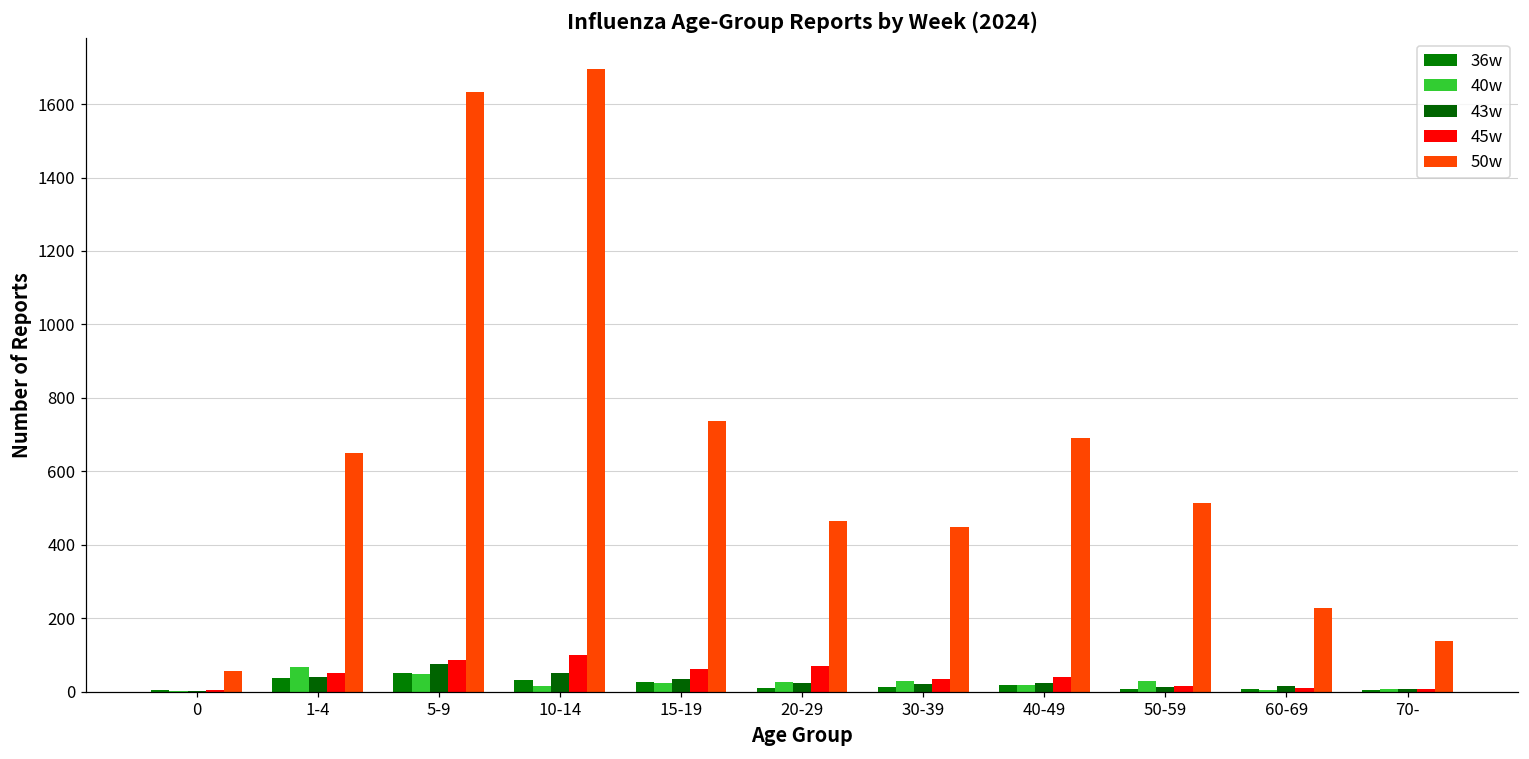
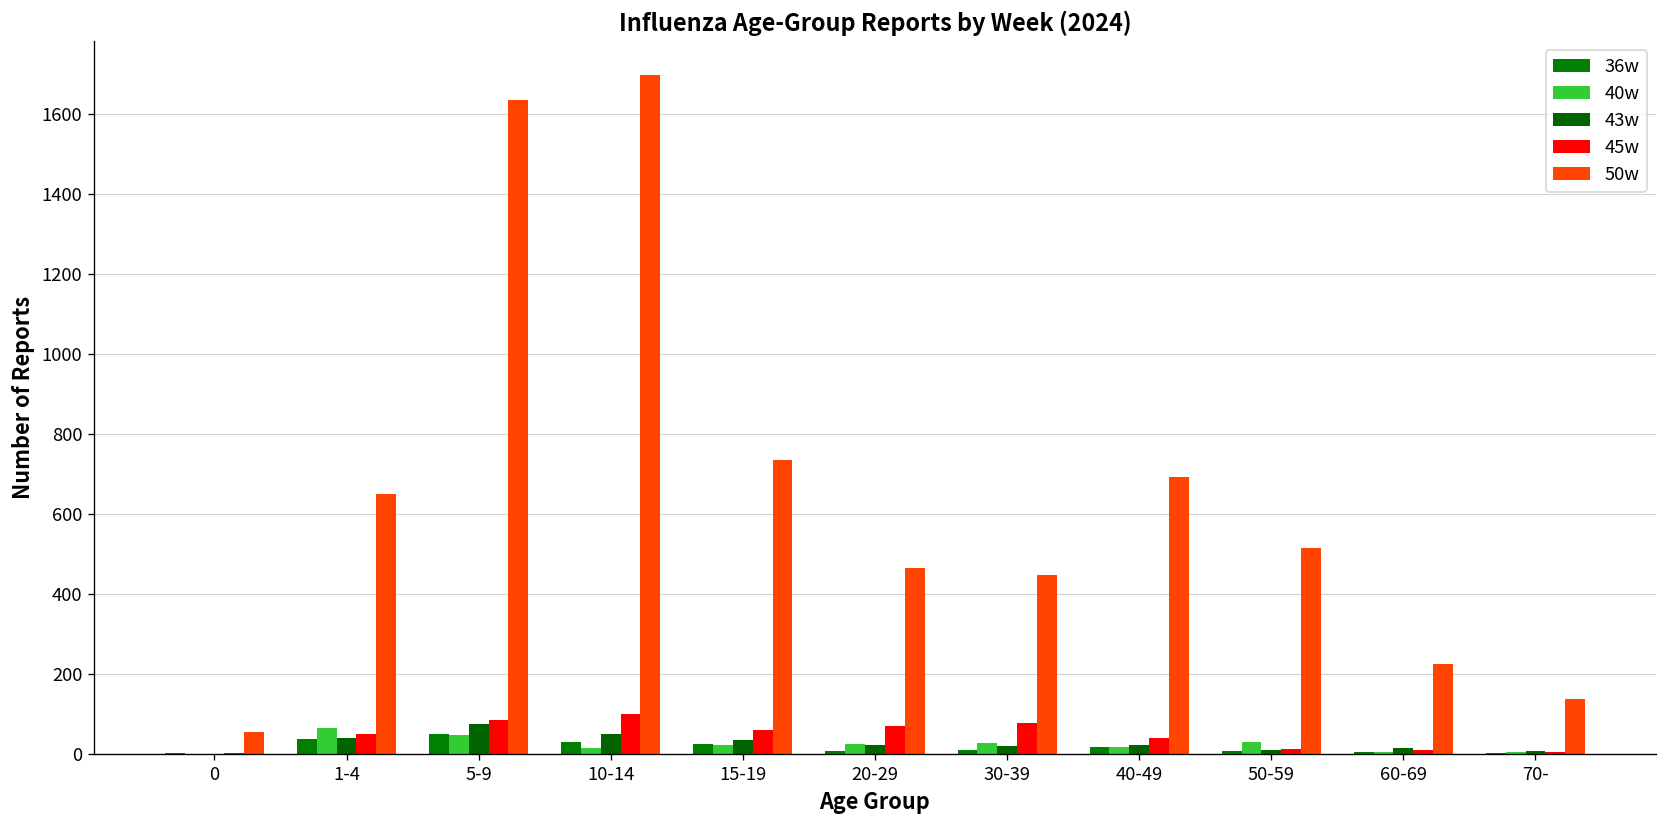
  {
    "40w": {
      "1-4": 70,
      "5-9": 50,
      "10-14": 20,
      "15-19": 20,
      "20-29": 30,
      "30-39": 30,
      "40-49": 20,
      "50-59": 30
    },
    "45w": {
      "1-4": 50,
      "5-9": 90,
      "10-14": 100,
      "15-19": 60,
      "20-29": 70,
-     "30-39": 40,
+     "30-39": 80,
      "40-49": 40,
      "50-59": 10,
      "60-69": 10
    },
    "50w": {
      "0": 60,
      "1-4": 650,
      "5-9": 1630,
      "10-14": 1700,
      "15-19": 740,
      "20-29": 470,
      "30-39": 450,
      "40-49": 690,
      "50-59": 520,
      "60-69": 230,
      "70-": 140
    }
  }
